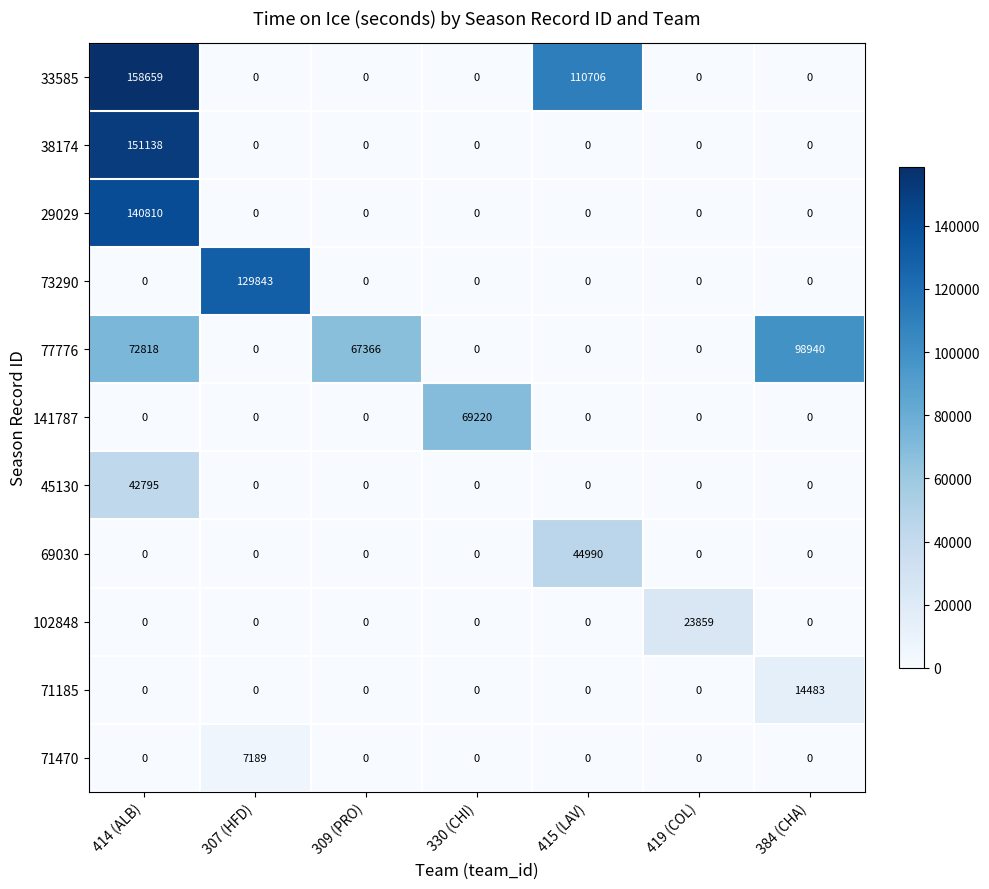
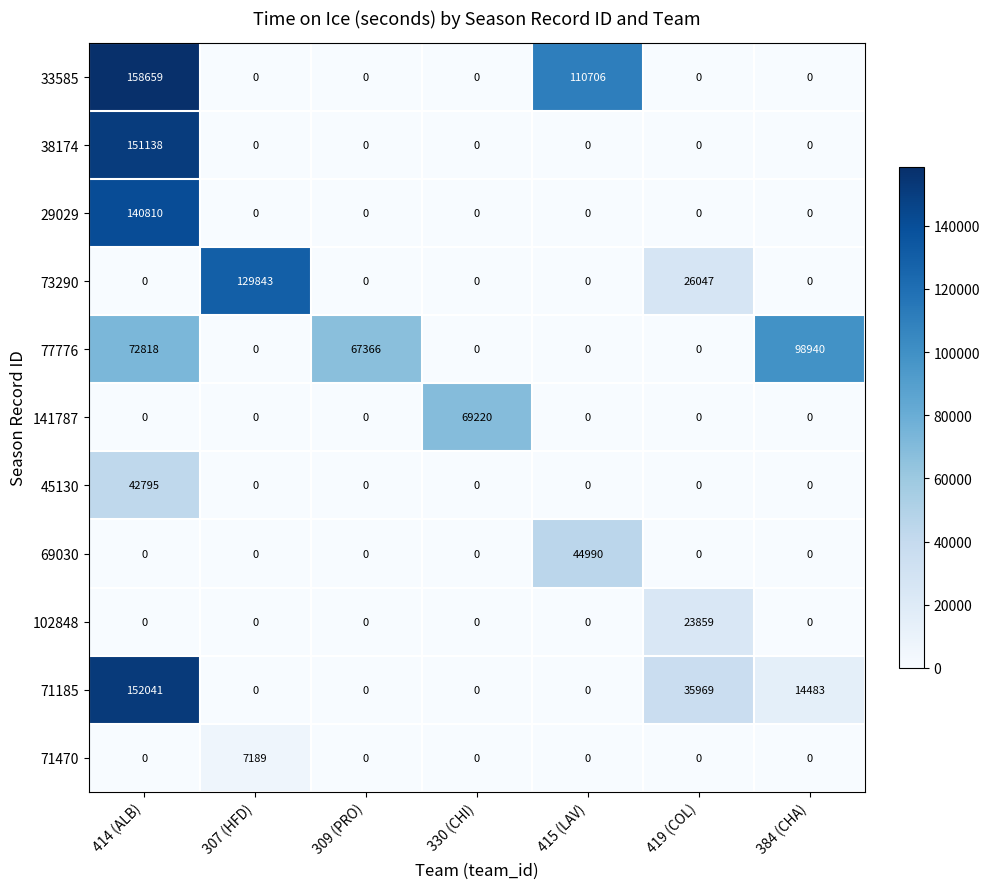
  {
    "33585": {
      "414 (ALB)": 158659,
      "307 (HFD)": 0,
      "309 (PRO)": 0,
      "330 (CHI)": 0,
      "415 (LAV)": 110706,
      "419 (COL)": 0,
      "384 (CHA)": 0
    },
    "38174": {
      "414 (ALB)": 151138,
      "307 (HFD)": 0,
      "309 (PRO)": 0,
      "330 (CHI)": 0,
      "415 (LAV)": 0,
      "419 (COL)": 0,
      "384 (CHA)": 0
    },
    "29029": {
      "414 (ALB)": 140810,
      "307 (HFD)": 0,
      "309 (PRO)": 0,
      "330 (CHI)": 0,
      "415 (LAV)": 0,
      "419 (COL)": 0,
      "384 (CHA)": 0
    },
    "73290": {
      "414 (ALB)": 0,
      "307 (HFD)": 129843,
      "309 (PRO)": 0,
      "330 (CHI)": 0,
      "415 (LAV)": 0,
-     "419 (COL)": 0,
+     "419 (COL)": 26047,
      "384 (CHA)": 0
    },
    "77776": {
      "414 (ALB)": 72818,
      "307 (HFD)": 0,
      "309 (PRO)": 67366,
      "330 (CHI)": 0,
      "415 (LAV)": 0,
      "419 (COL)": 0,
      "384 (CHA)": 98940
    },
    "141787": {
      "414 (ALB)": 0,
      "307 (HFD)": 0,
      "309 (PRO)": 0,
      "330 (CHI)": 69220,
      "415 (LAV)": 0,
      "419 (COL)": 0,
      "384 (CHA)": 0
    },
    "45130": {
      "414 (ALB)": 42795,
      "307 (HFD)": 0,
      "309 (PRO)": 0,
      "330 (CHI)": 0,
      "415 (LAV)": 0,
      "419 (COL)": 0,
      "384 (CHA)": 0
    },
    "69030": {
      "414 (ALB)": 0,
      "307 (HFD)": 0,
      "309 (PRO)": 0,
      "330 (CHI)": 0,
      "415 (LAV)": 44990,
      "419 (COL)": 0,
      "384 (CHA)": 0
    },
    "102848": {
      "414 (ALB)": 0,
      "307 (HFD)": 0,
      "309 (PRO)": 0,
      "330 (CHI)": 0,
      "415 (LAV)": 0,
      "419 (COL)": 23859,
      "384 (CHA)": 0
    },
    "71185": {
-     "414 (ALB)": 0,
+     "414 (ALB)": 152041,
      "307 (HFD)": 0,
      "309 (PRO)": 0,
      "330 (CHI)": 0,
      "415 (LAV)": 0,
-     "419 (COL)": 0,
+     "419 (COL)": 35969,
      "384 (CHA)": 14483
    },
    "71470": {
      "414 (ALB)": 0,
      "307 (HFD)": 7189,
      "309 (PRO)": 0,
      "330 (CHI)": 0,
      "415 (LAV)": 0,
      "419 (COL)": 0,
      "384 (CHA)": 0
    }
  }
